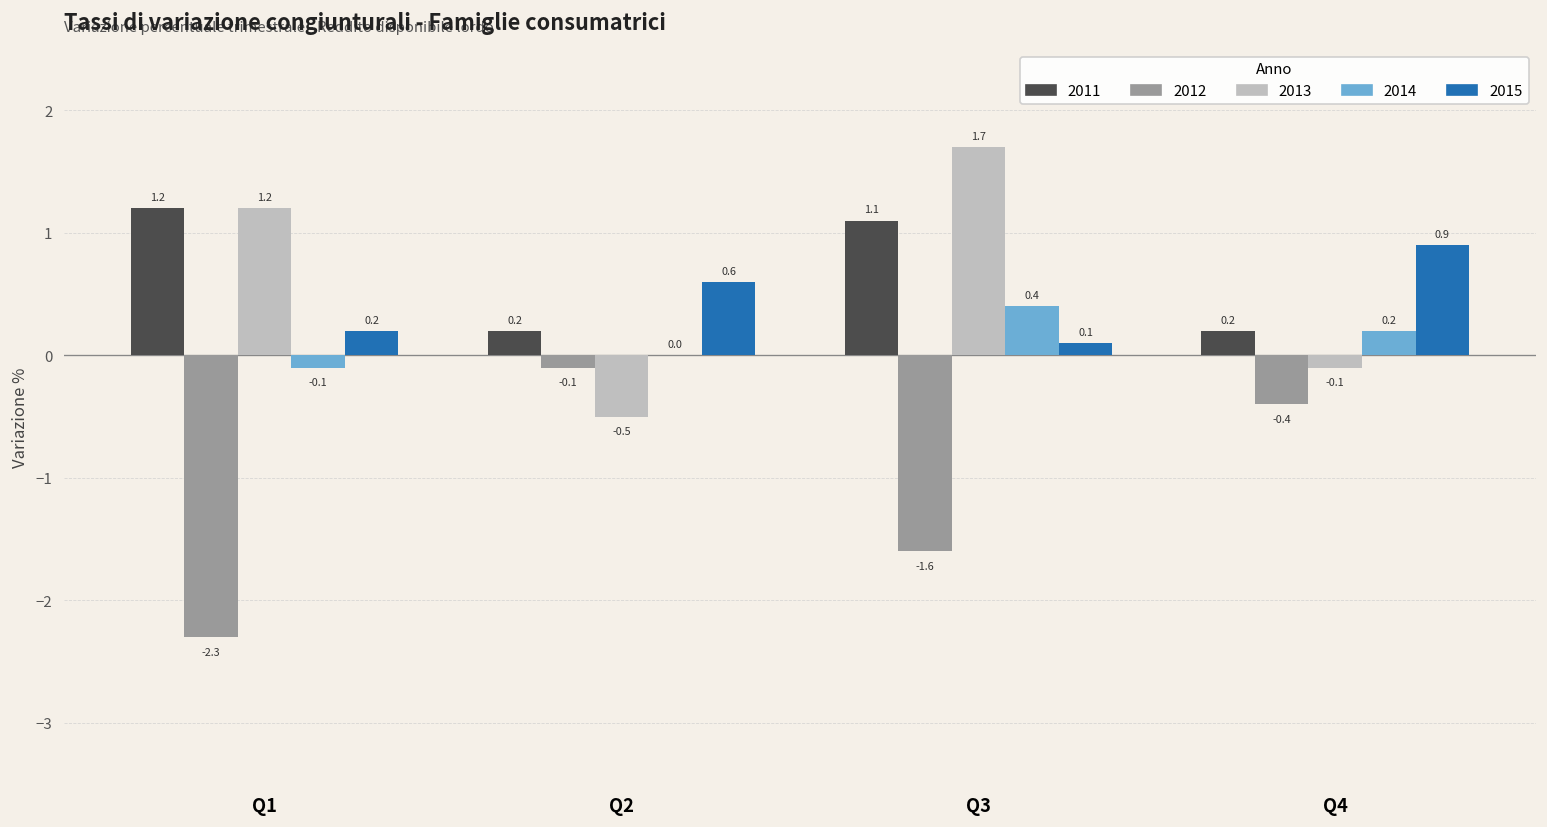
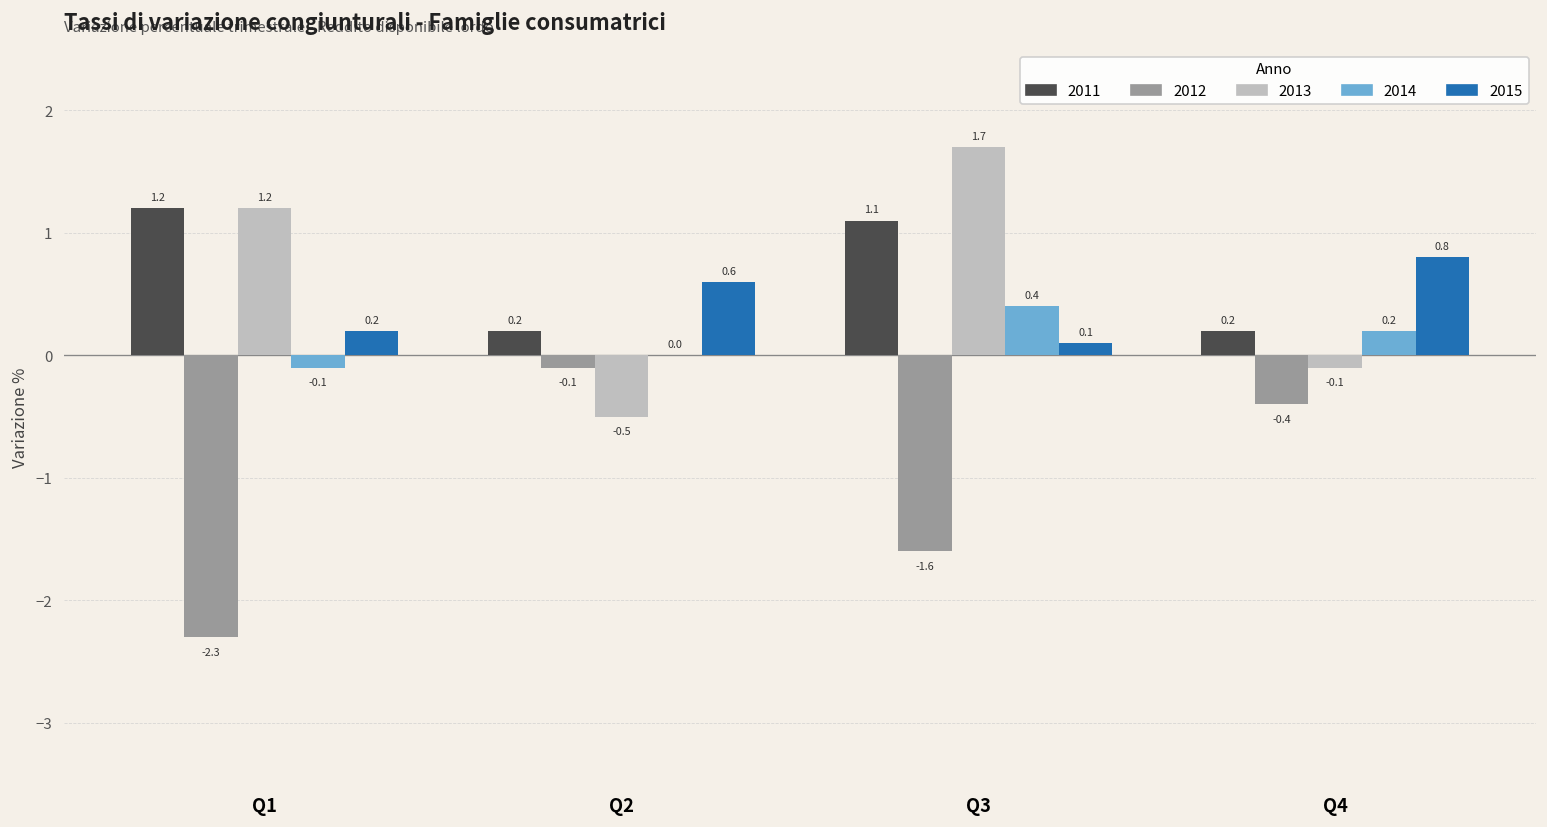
  {
    "2011": {
      "Q1": 1.2,
      "Q2": 0.2,
      "Q3": 1.1,
      "Q4": 0.2
    },
    "2012": {
      "Q1": -2.3,
      "Q2": -0.1,
      "Q3": -1.6,
      "Q4": -0.4
    },
    "2013": {
      "Q1": 1.2,
      "Q2": -0.5,
      "Q3": 1.7,
      "Q4": -0.1
    },
    "2014": {
      "Q1": -0.1,
      "Q2": 0.0,
      "Q3": 0.4,
      "Q4": 0.2
    },
    "2015": {
      "Q1": 0.2,
      "Q2": 0.6,
      "Q3": 0.1,
-     "Q4": 0.9
+     "Q4": 0.8
    }
  }
